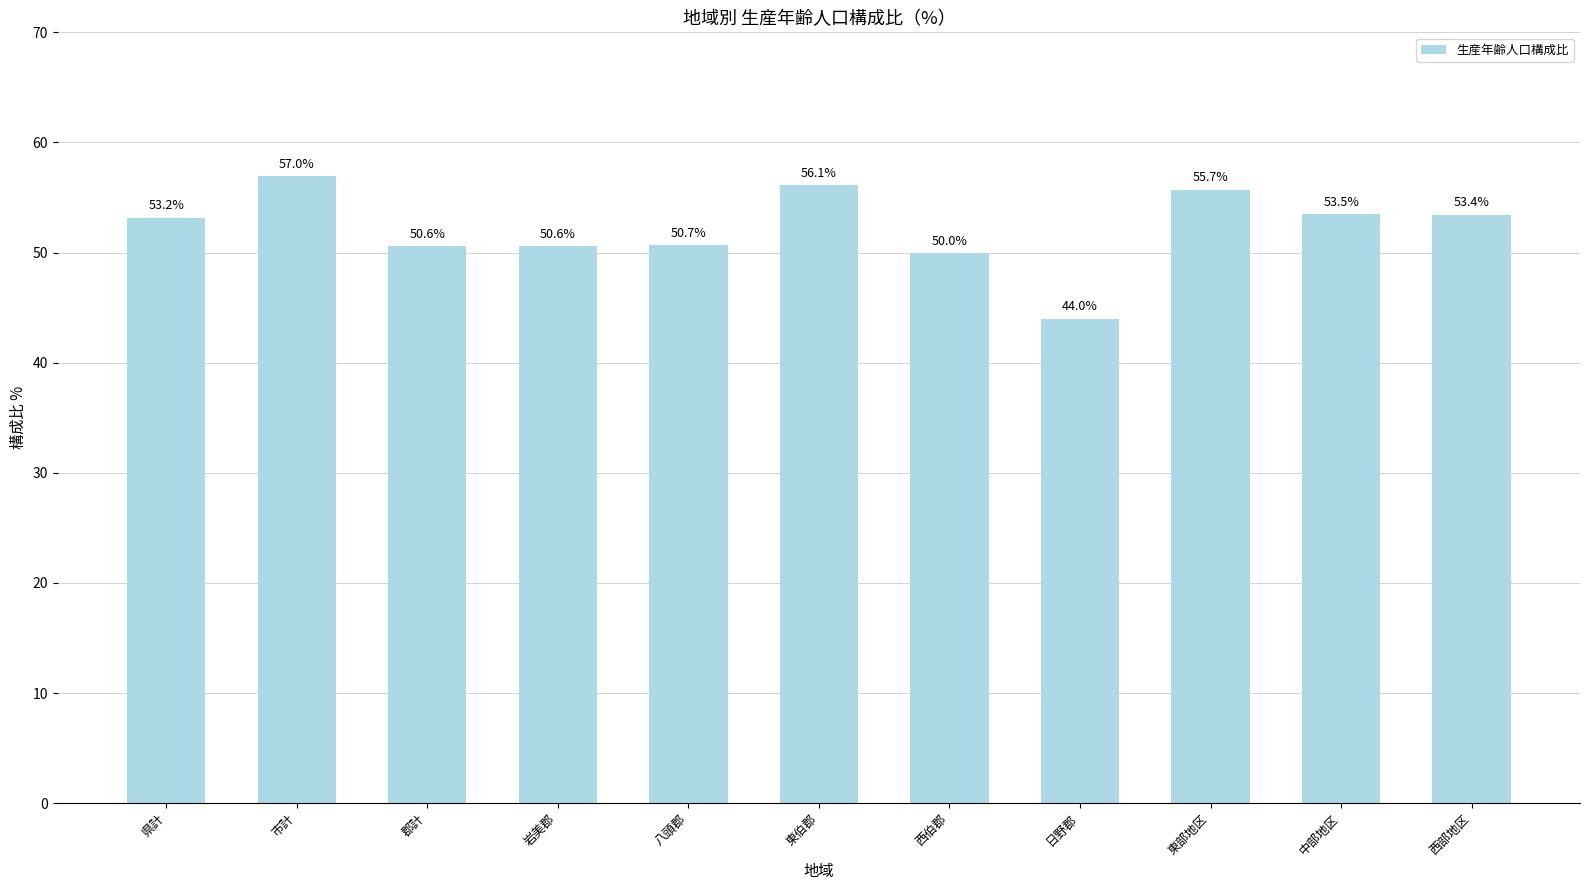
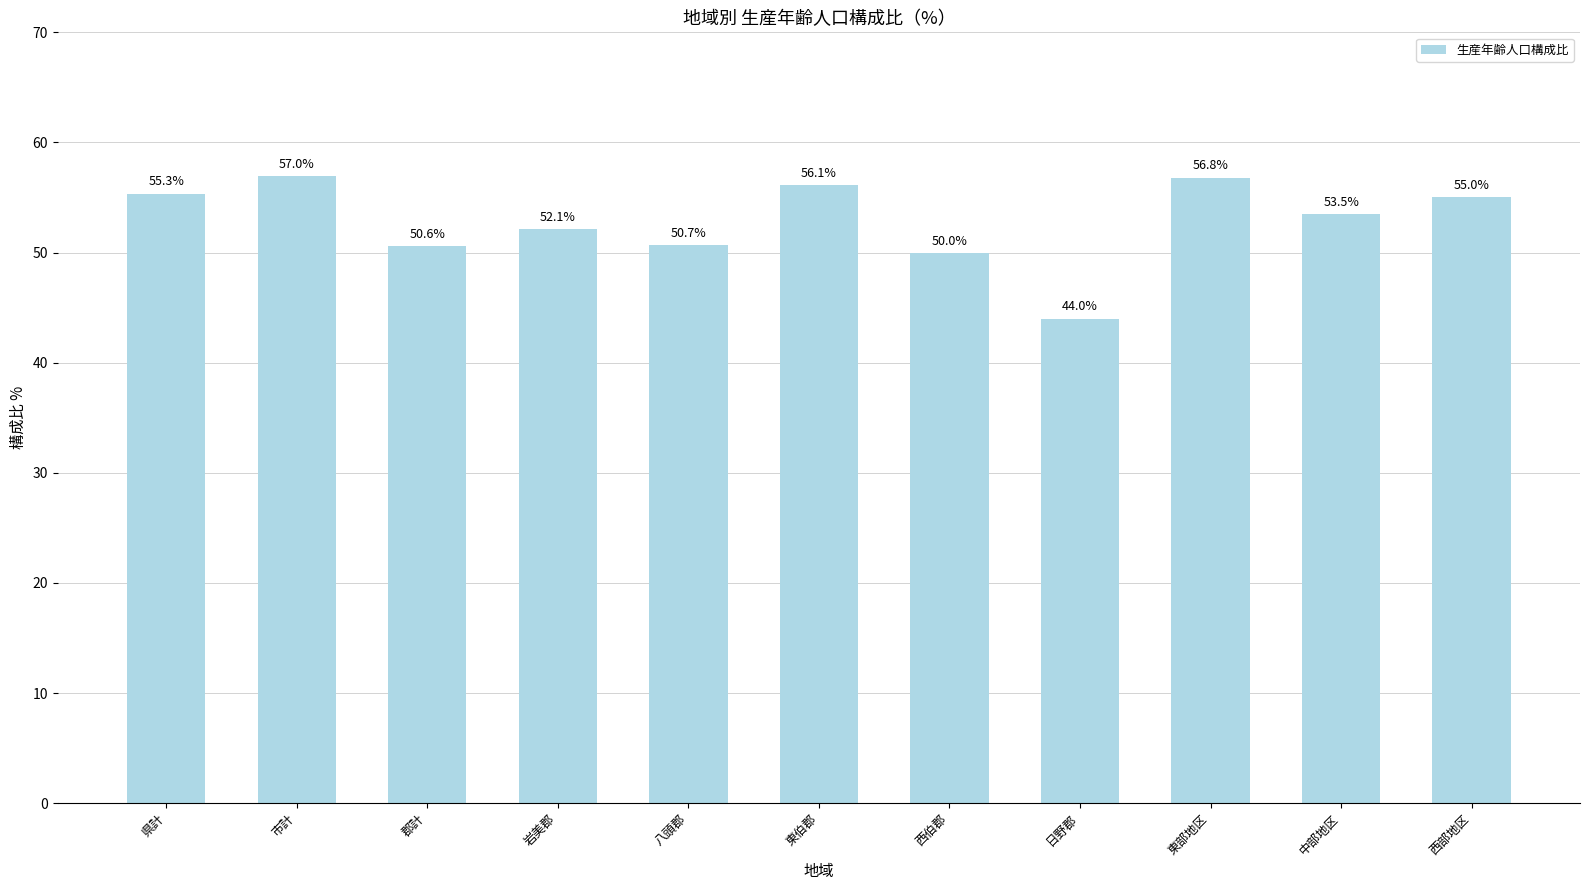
  {
-   "県計": "53.2%",
+   "県計": "55.3%",
    "市計": "57.0%",
    "郡計": "50.6%",
-   "岩美郡": "50.6%",
+   "岩美郡": "52.1%",
    "八頭郡": "50.7%",
    "東伯郡": "56.1%",
    "西伯郡": "50.0%",
    "日野郡": "44.0%",
-   "東部地区": "55.7%",
+   "東部地区": "56.8%",
    "中部地区": "53.5%",
-   "西部地区": "53.4%"
+   "西部地区": "55.0%"
  }
